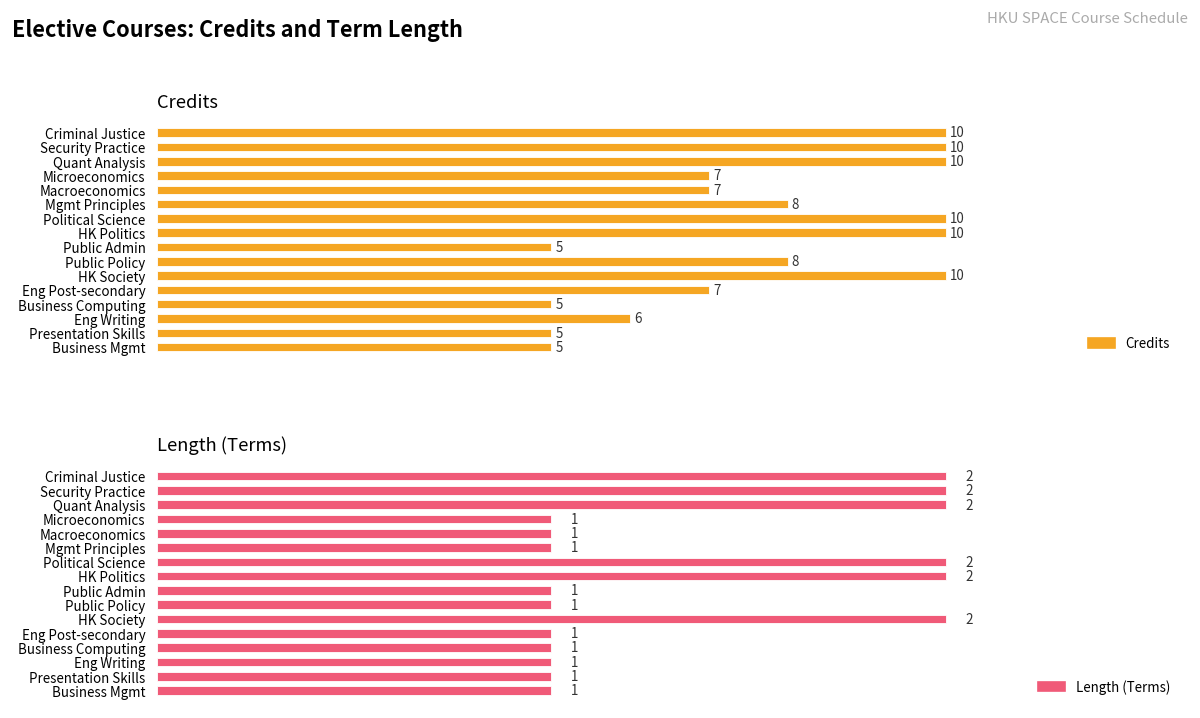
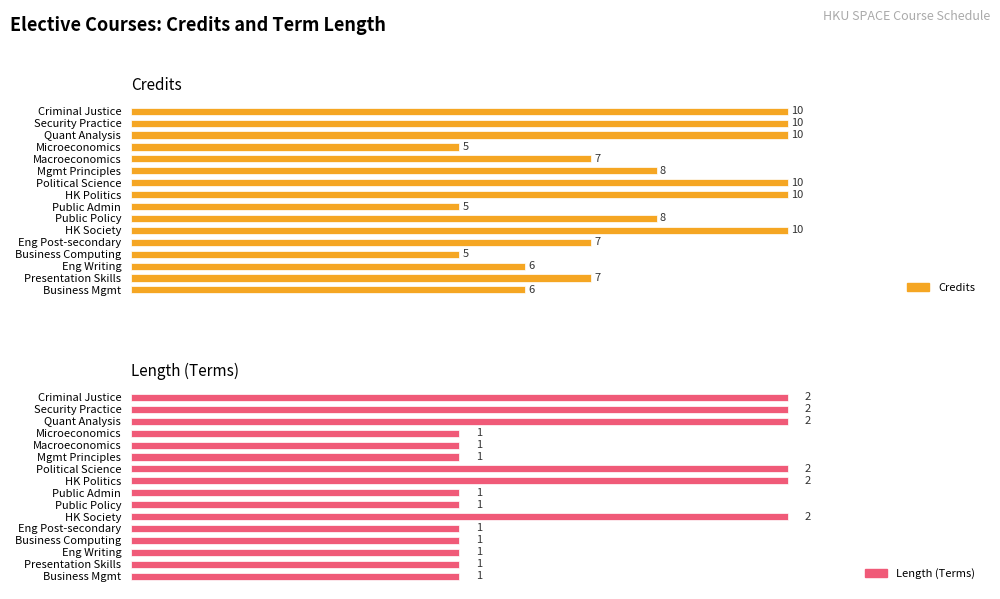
  {
    "Credits": {
      "Criminal Justice": 10,
      "Security Practice": 10,
      "Quant Analysis": 10,
-     "Microeconomics": 7,
+     "Microeconomics": 5,
      "Macroeconomics": 7,
      "Mgmt Principles": 8,
      "Political Science": 10,
      "HK Politics": 10,
      "Public Admin": 5,
      "Public Policy": 8,
      "HK Society": 10,
      "Eng Post-secondary": 7,
      "Business Computing": 5,
      "Eng Writing": 6,
-     "Presentation Skills": 5,
-     "Business Mgmt": 5
+     "Presentation Skills": 7,
+     "Business Mgmt": 6
    },
    "Length (Terms)": {
      "Criminal Justice": 2,
      "Security Practice": 2,
      "Quant Analysis": 2,
      "Microeconomics": 1,
      "Macroeconomics": 1,
      "Mgmt Principles": 1,
      "Political Science": 2,
      "HK Politics": 2,
      "Public Admin": 1,
      "Public Policy": 1,
      "HK Society": 2,
      "Eng Post-secondary": 1,
      "Business Computing": 1,
      "Eng Writing": 1,
      "Presentation Skills": 1,
      "Business Mgmt": 1
    }
  }
